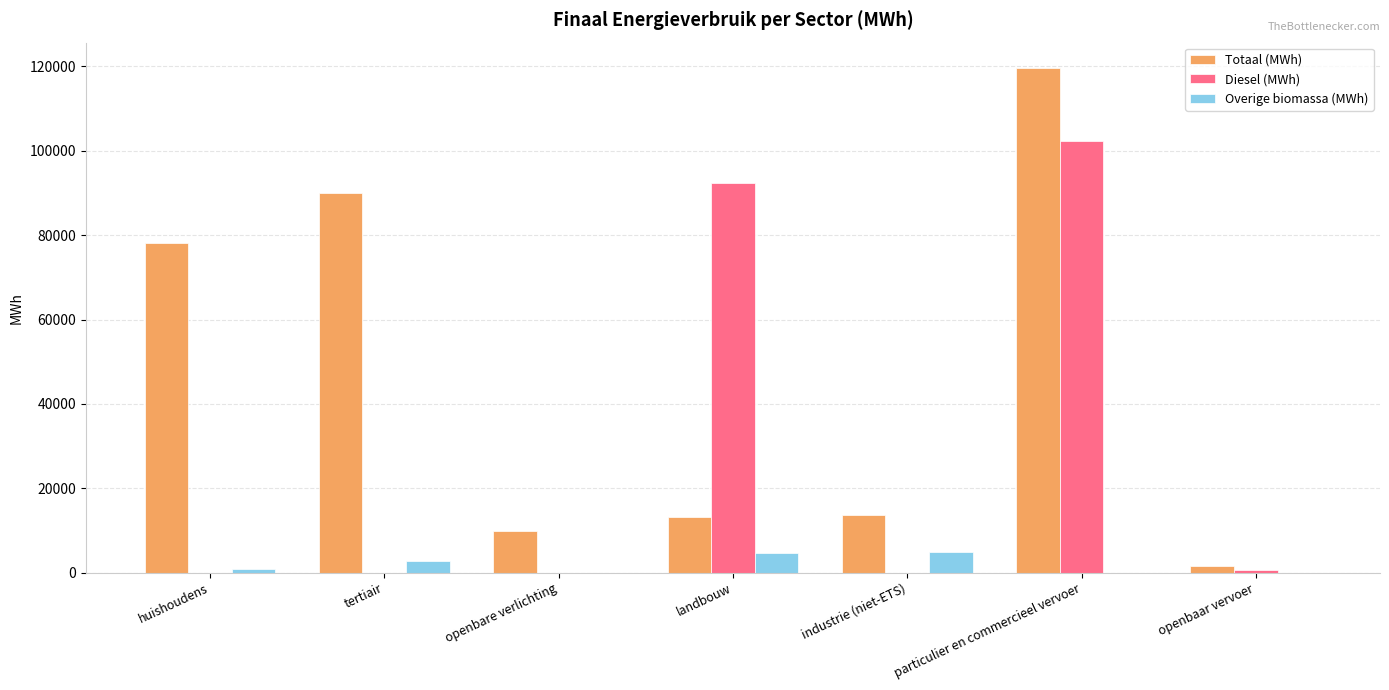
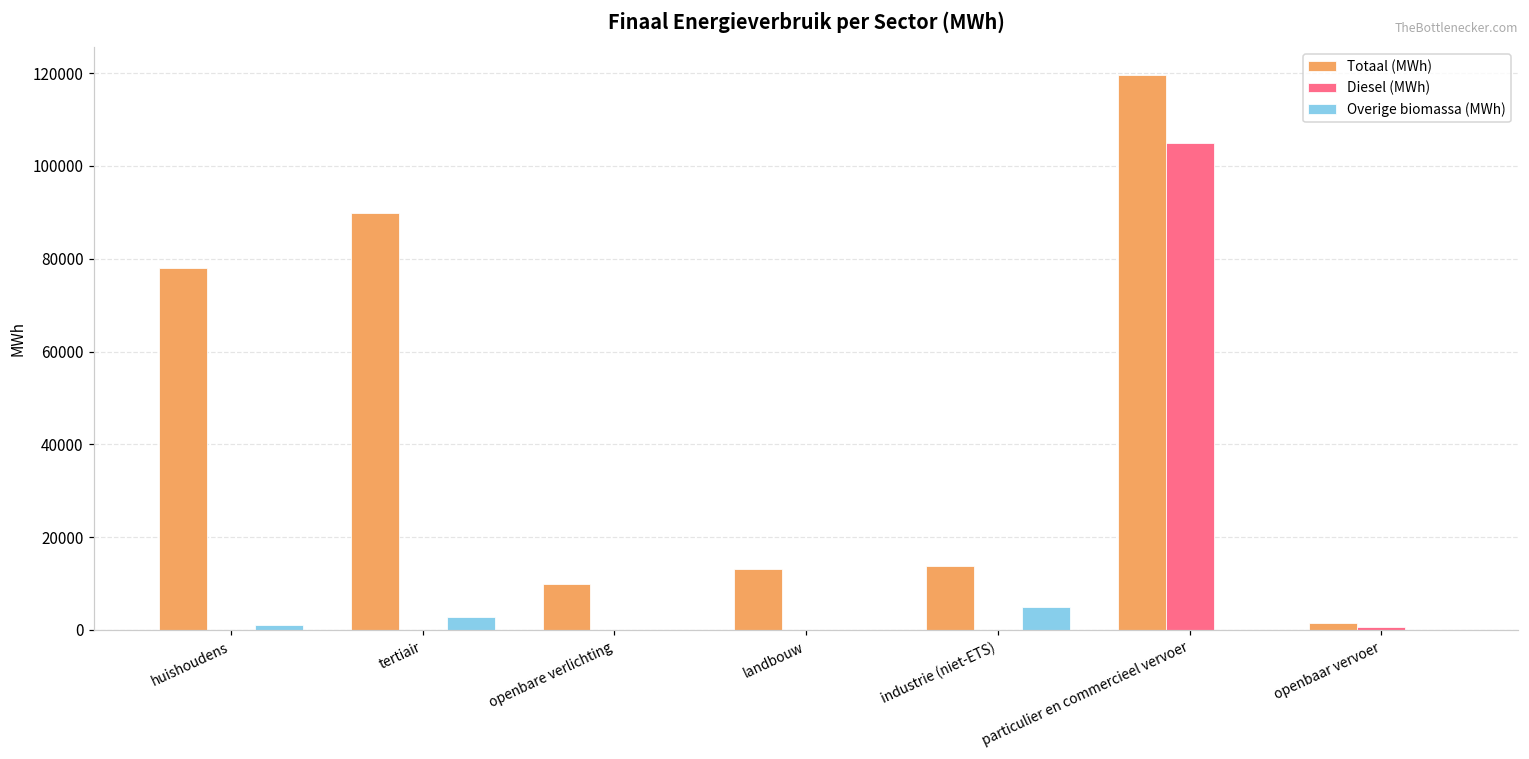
  {
    "Totaal (MWh)": {
      "huishoudens": 78000,
      "tertiair": 90000,
      "openbare verlichting": 10000,
      "landbouw": 13000,
      "industrie (niet-ETS)": 14000,
      "particulier en commercieel vervoer": 120000,
      "openbaar vervoer": 2000
    },
    "Diesel (MWh)": {
      "huishoudens": 0,
      "tertiair": 0,
      "openbare verlichting": 0,
-     "landbouw": 92000,
+     "landbouw": 0,
      "industrie (niet-ETS)": 0,
-     "particulier en commercieel vervoer": 102000,
+     "particulier en commercieel vervoer": 105000,
      "openbaar vervoer": 1000
    },
    "Overige biomassa (MWh)": {
      "huishoudens": 1000,
      "tertiair": 3000,
      "openbare verlichting": 0,
-     "landbouw": 5000,
+     "landbouw": 0,
      "industrie (niet-ETS)": 5000,
      "particulier en commercieel vervoer": 0,
      "openbaar vervoer": 0
    }
  }
